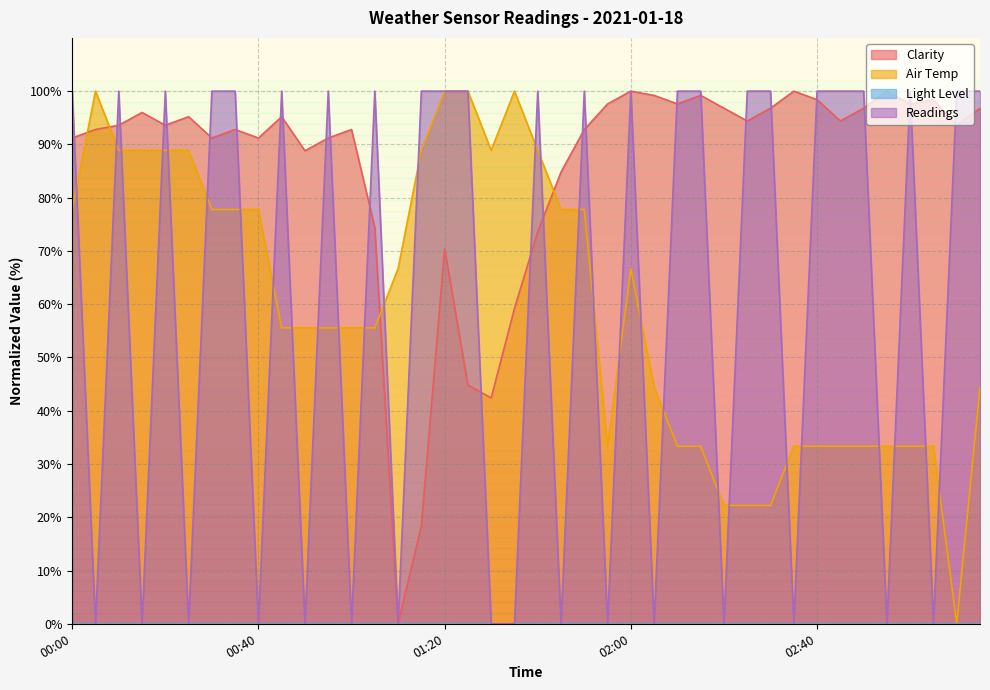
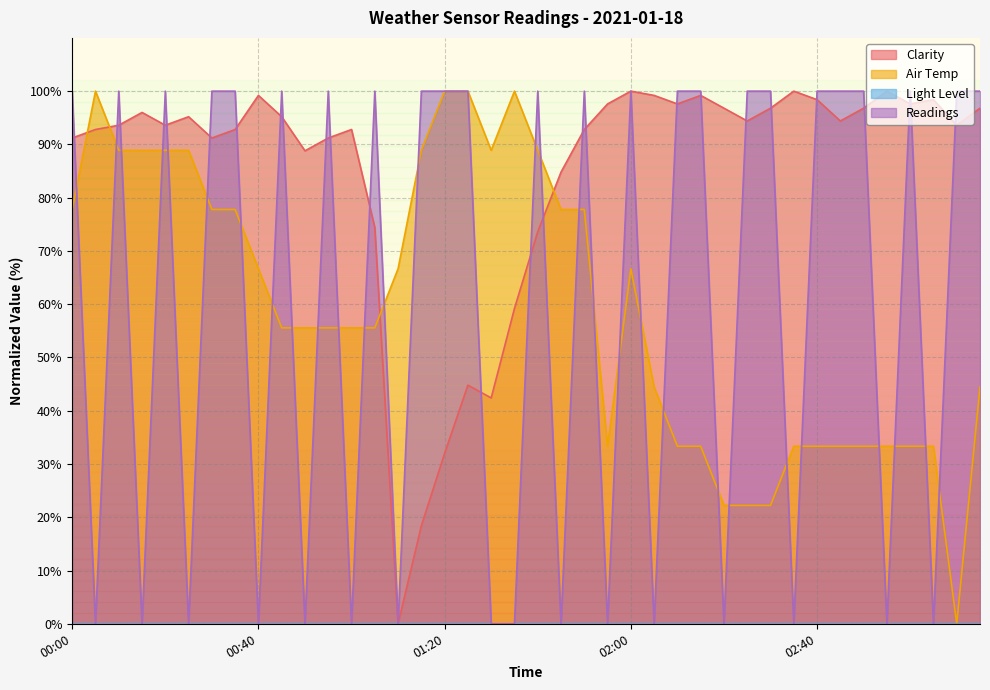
  {
    "Clarity": {
      "00:00": "91%",
-     "00:40": "91%",
-     "01:20": "70%",
+     "00:40": "99%",
+     "01:20": "32%",
      "02:40": "98%"
    },
    "Air Temp": {
      "00:00": "78%",
-     "00:40": "78%",
+     "00:40": "67%",
      "02:00": "67%",
      "02:40": "33%"
    },
    "Light Level": {
      "00:00": "0%",
      "01:20": "0%",
      "02:00": "0%",
      "02:40": "0%"
    },
    "Readings": {
      "00:00": "100%",
      "02:40": "100%"
    }
  }
